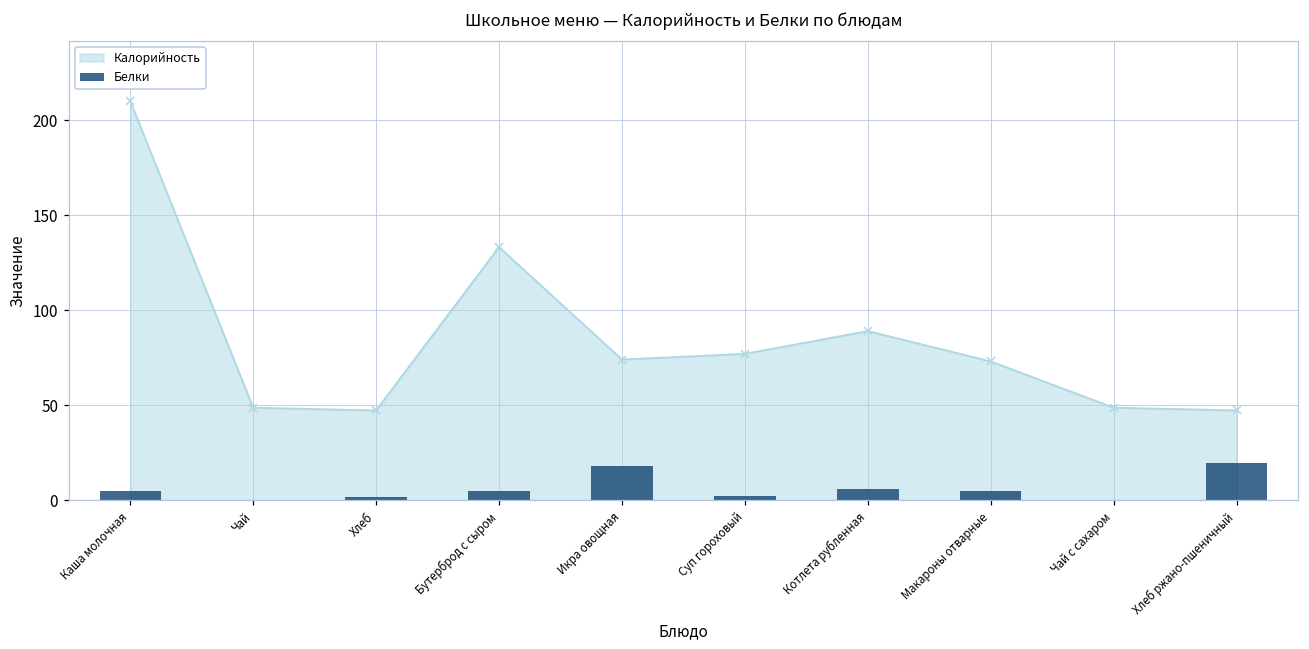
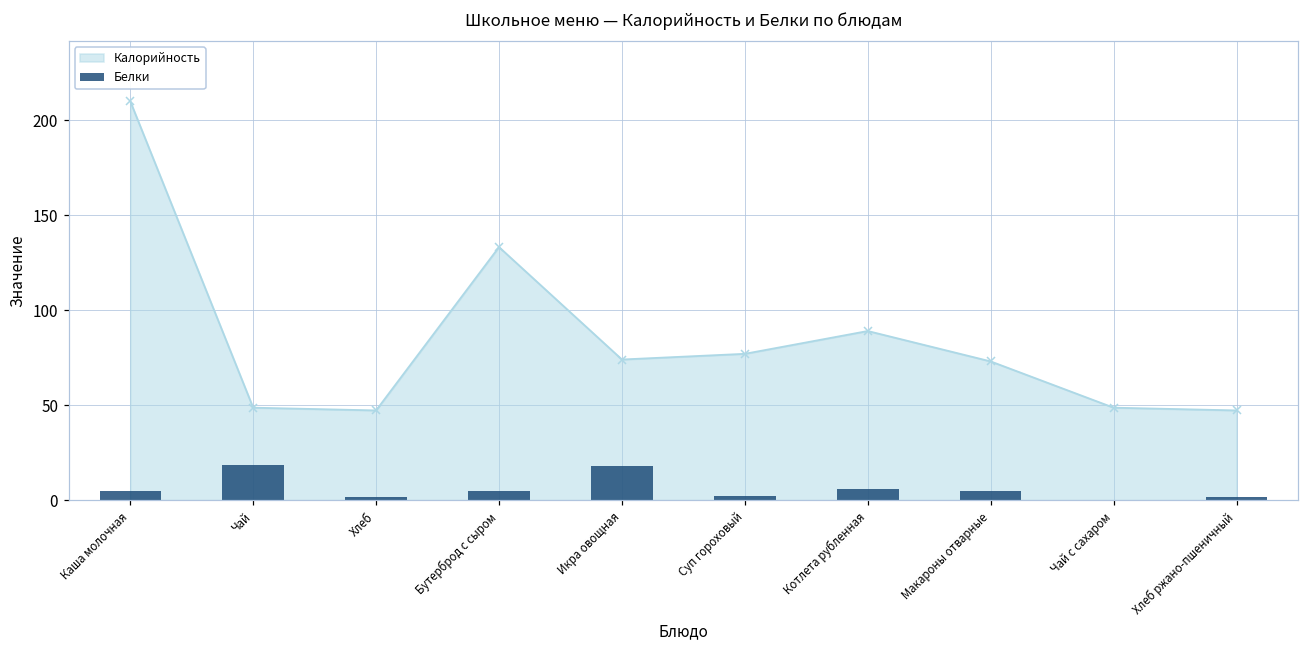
  {
    "Калорийность": {
      "Каша молочная": 210,
      "Чай": 49,
      "Хлеб": 47,
      "Бутерброд с сыром": 133,
      "Икра овощная": 74,
      "Суп гороховый": 77,
      "Котлета рубленная": 89,
      "Макароны отварные": 73,
      "Чай с сахаром": 49,
      "Хлеб ржано-пшеничный": 47
    },
    "Белки": {
      "Каша молочная": 5,
-     "Чай": 0,
+     "Чай": 19,
      "Хлеб": 2,
      "Бутерброд с сыром": 5,
      "Икра овощная": 18,
      "Суп гороховый": 2,
      "Котлета рубленная": 6,
      "Макароны отварные": 5,
-     "Хлеб ржано-пшеничный": 19
+     "Хлеб ржано-пшеничный": 2
    }
  }
